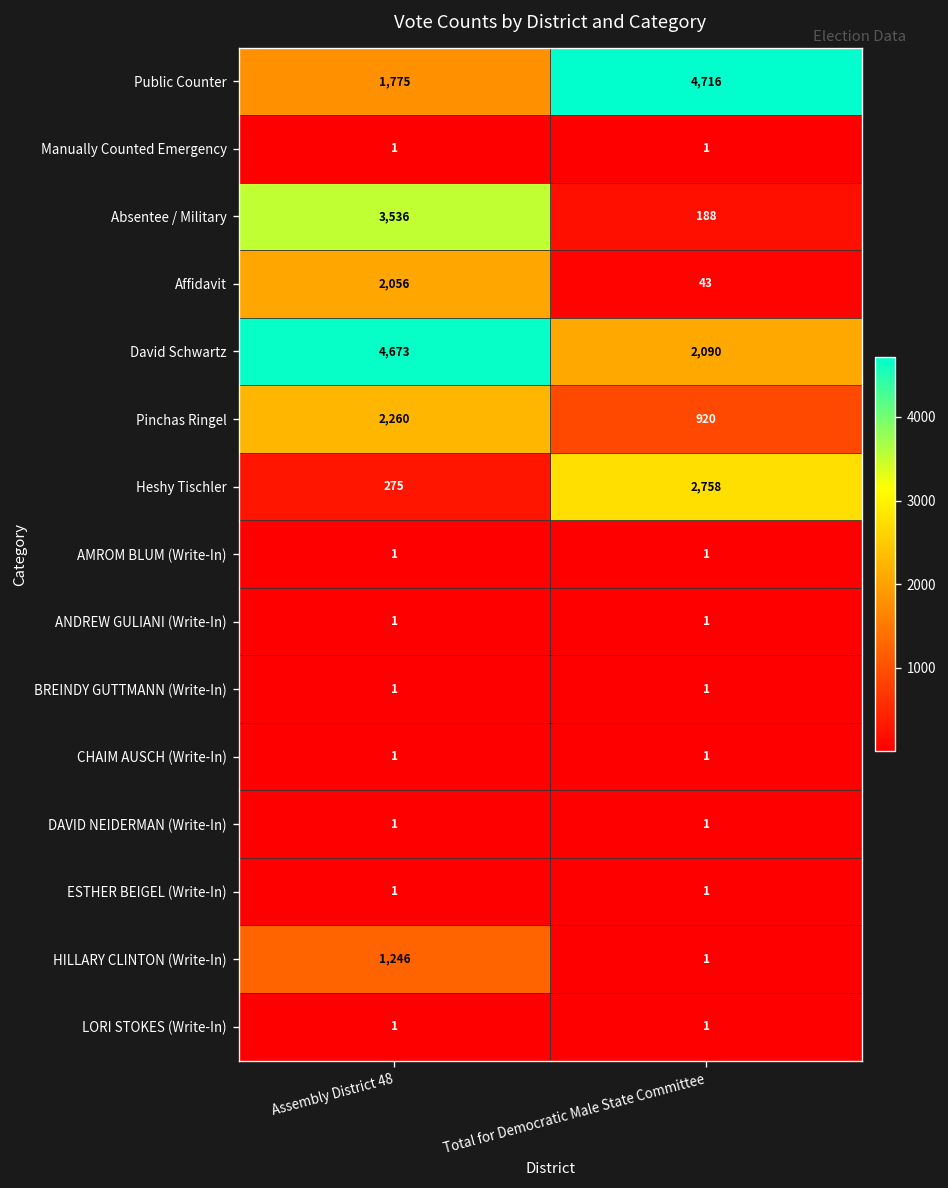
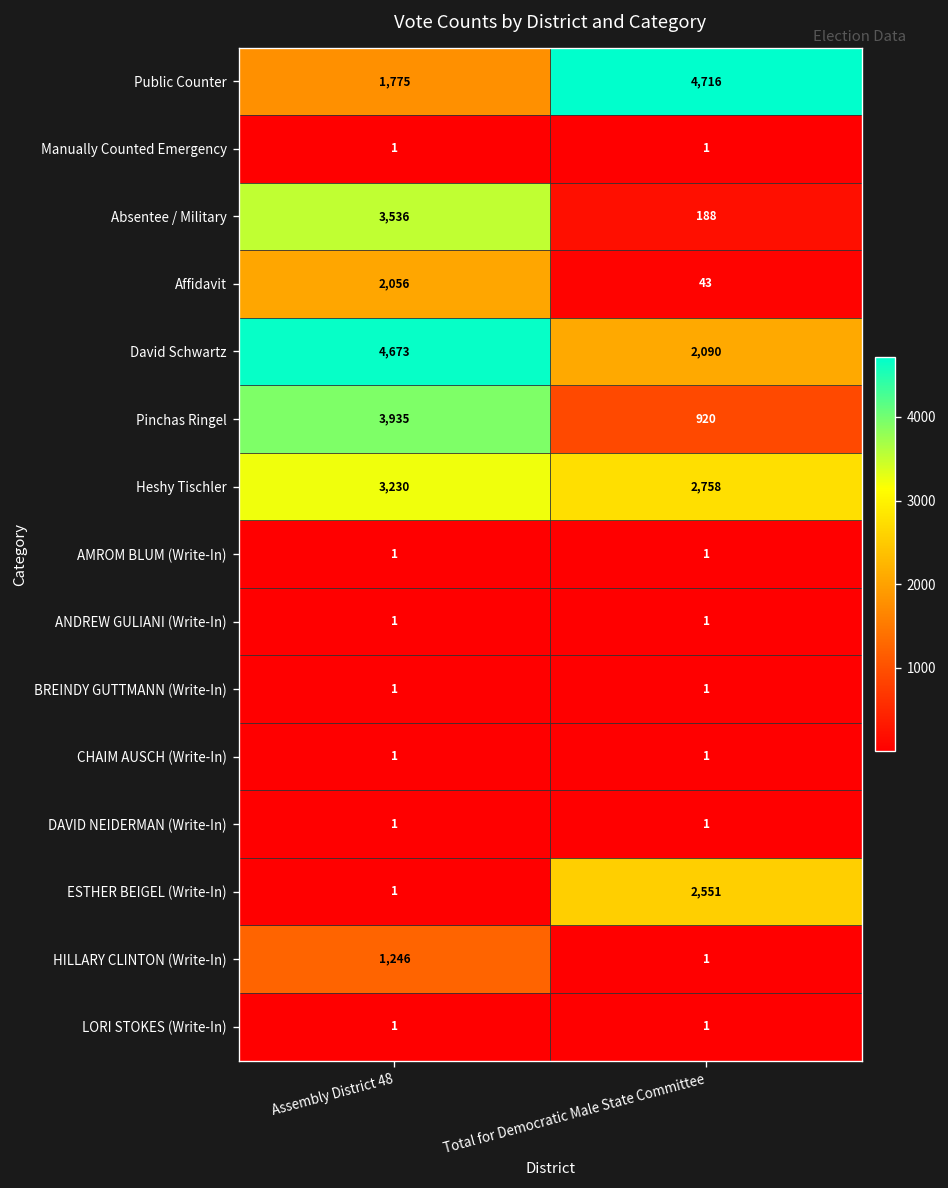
  {
    "Public Counter": {
      "Assembly District 48": "1,775",
      "Total for Democratic Male State Committee": "4,716"
    },
    "Manually Counted Emergency": {
      "Assembly District 48": "1",
      "Total for Democratic Male State Committee": "1"
    },
    "Absentee / Military": {
      "Assembly District 48": "3,536",
      "Total for Democratic Male State Committee": "188"
    },
    "Affidavit": {
      "Assembly District 48": "2,056",
      "Total for Democratic Male State Committee": "43"
    },
    "David Schwartz": {
      "Assembly District 48": "4,673",
      "Total for Democratic Male State Committee": "2,090"
    },
    "Pinchas Ringel": {
-     "Assembly District 48": "2,260",
+     "Assembly District 48": "3,935",
      "Total for Democratic Male State Committee": "920"
    },
    "Heshy Tischler": {
-     "Assembly District 48": "275",
+     "Assembly District 48": "3,230",
      "Total for Democratic Male State Committee": "2,758"
    },
    "AMROM BLUM (Write-In)": {
      "Assembly District 48": "1",
      "Total for Democratic Male State Committee": "1"
    },
    "ANDREW GULIANI (Write-In)": {
      "Assembly District 48": "1",
      "Total for Democratic Male State Committee": "1"
    },
    "BREINDY GUTTMANN (Write-In)": {
      "Assembly District 48": "1",
      "Total for Democratic Male State Committee": "1"
    },
    "CHAIM AUSCH (Write-In)": {
      "Assembly District 48": "1",
      "Total for Democratic Male State Committee": "1"
    },
    "DAVID NEIDERMAN (Write-In)": {
      "Assembly District 48": "1",
      "Total for Democratic Male State Committee": "1"
    },
    "ESTHER BEIGEL (Write-In)": {
      "Assembly District 48": "1",
-     "Total for Democratic Male State Committee": "1"
+     "Total for Democratic Male State Committee": "2,551"
    },
    "HILLARY CLINTON (Write-In)": {
      "Assembly District 48": "1,246",
      "Total for Democratic Male State Committee": "1"
    },
    "LORI STOKES (Write-In)": {
      "Assembly District 48": "1",
      "Total for Democratic Male State Committee": "1"
    }
  }
